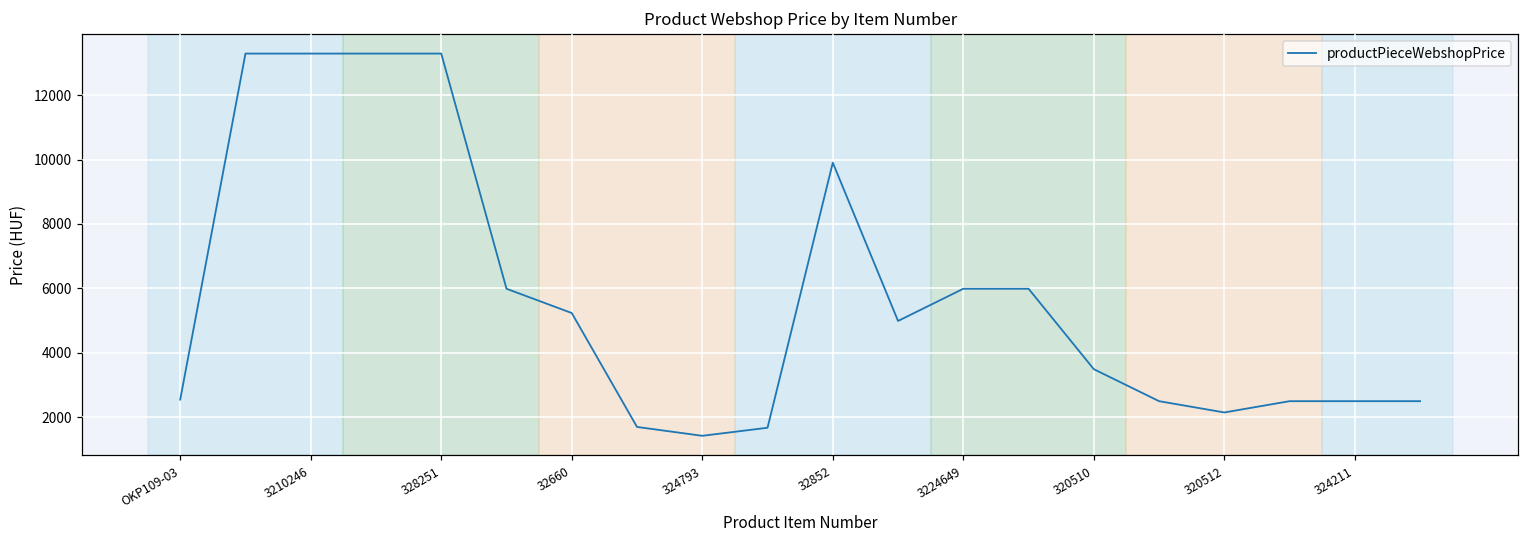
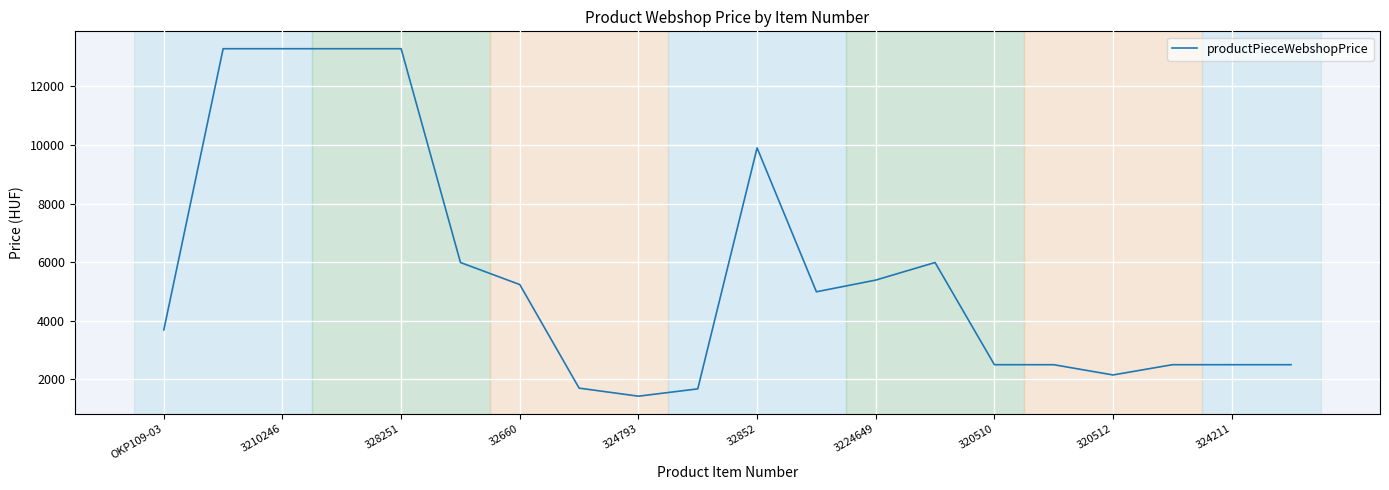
  {
-   "OKP109-03": 2500,
+   "OKP109-03": 3700,
    "3210246": 13300,
    "328251": 13300,
    "32660": 5200,
    "324793": 1400,
    "32852": 9900,
-   "3224649": 6000,
-   "320510": 3500,
+   "3224649": 5400,
+   "320510": 2500,
    "320512": 2200,
    "324211": 2500
  }
